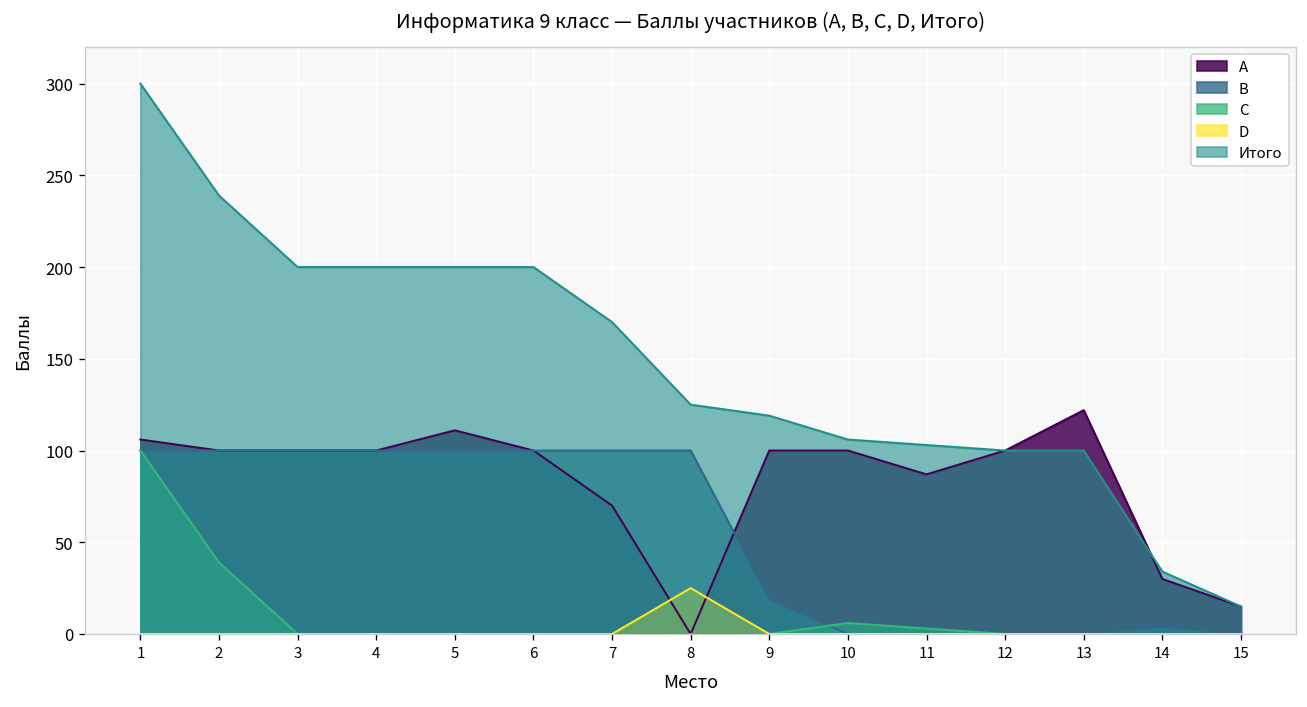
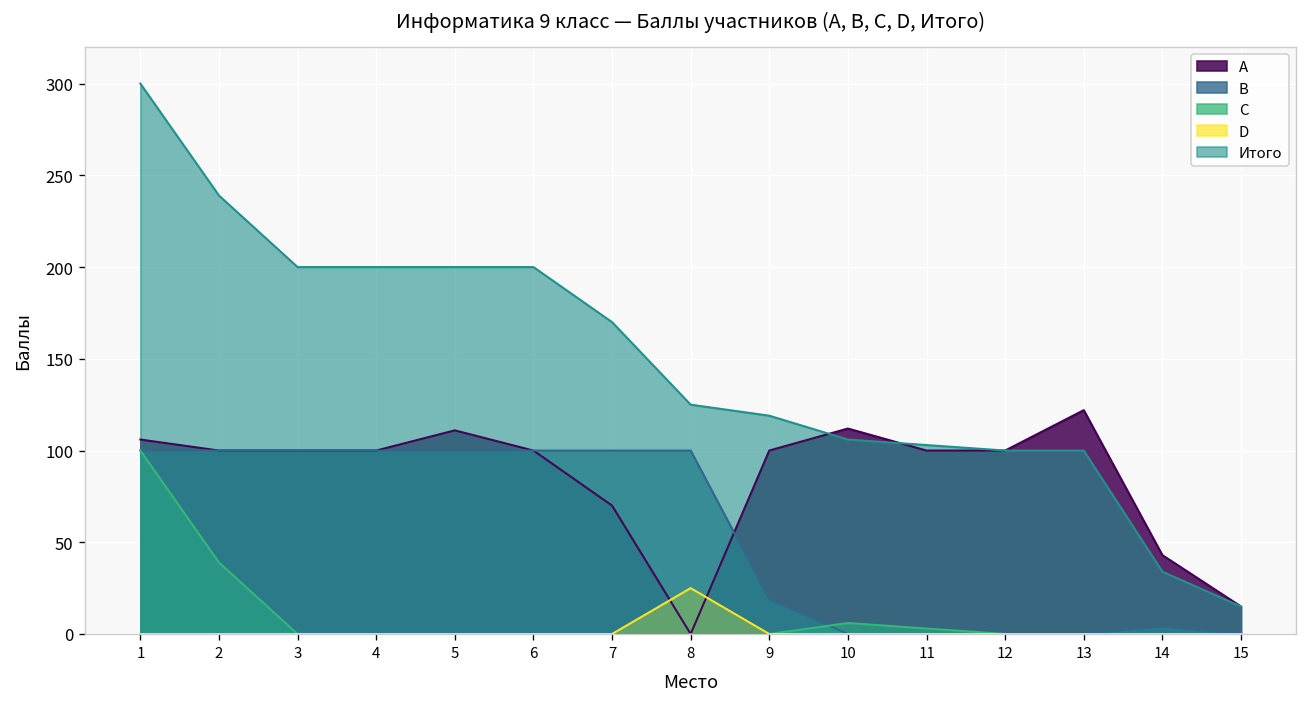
  {
    "A": {
      "1": 106,
      "5": 111,
      "7": 70,
      "9": 100,
-     "10": 100,
-     "11": 87,
+     "10": 112,
+     "11": 100,
      "13": 122,
-     "14": 30
+     "14": 43
    },
    "D": {
      "1": 0,
      "2": 0,
      "8": 25
    }
  }
